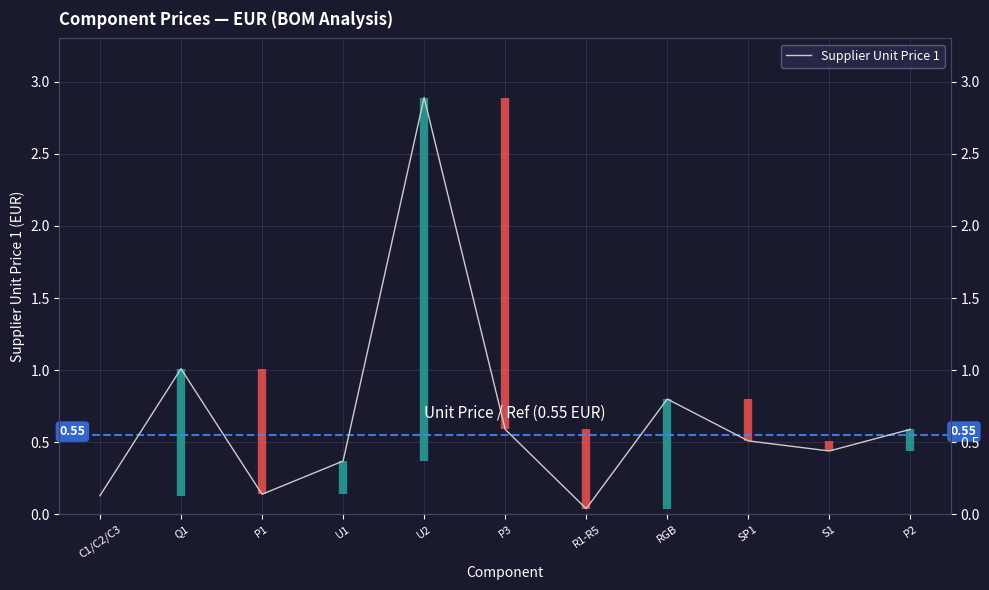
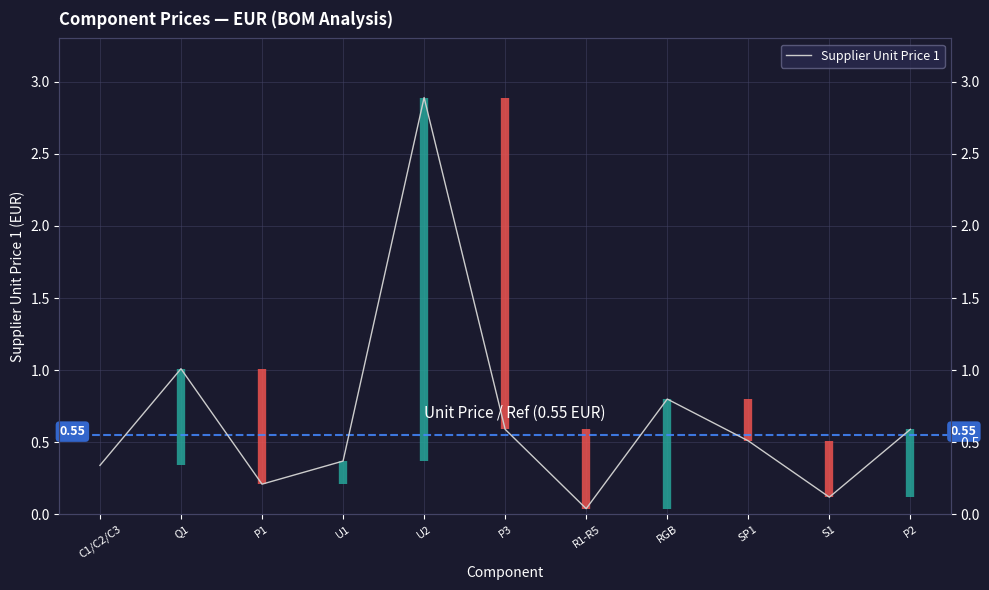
  {
-   "C1/C2/C3": 0.13,
+   "C1/C2/C3": 0.34,
    "Q1": 1.01,
-   "P1": 0.14,
+   "P1": 0.21,
    "U1": 0.37,
    "U2": 2.89,
    "R1-R5": 0.04,
    "RGB": 0.80,
    "SP1": 0.51,
-   "S1": 0.44,
+   "S1": 0.12,
    "P2": 0.59
  }
